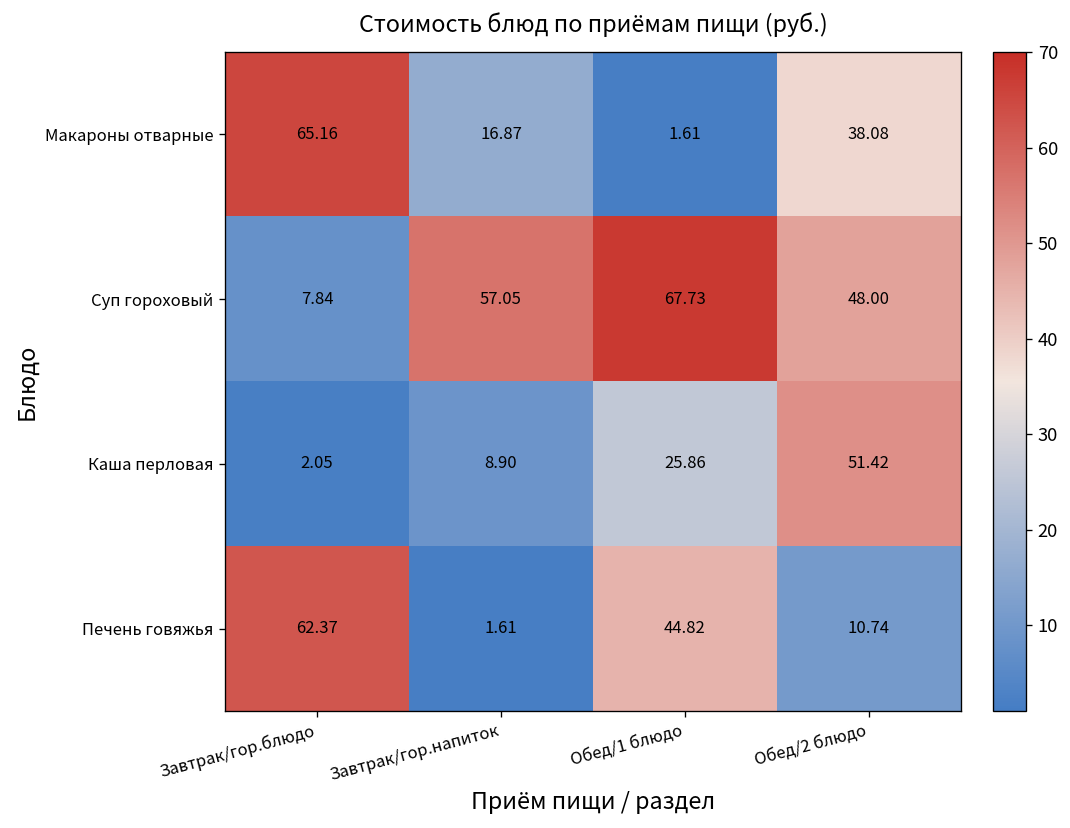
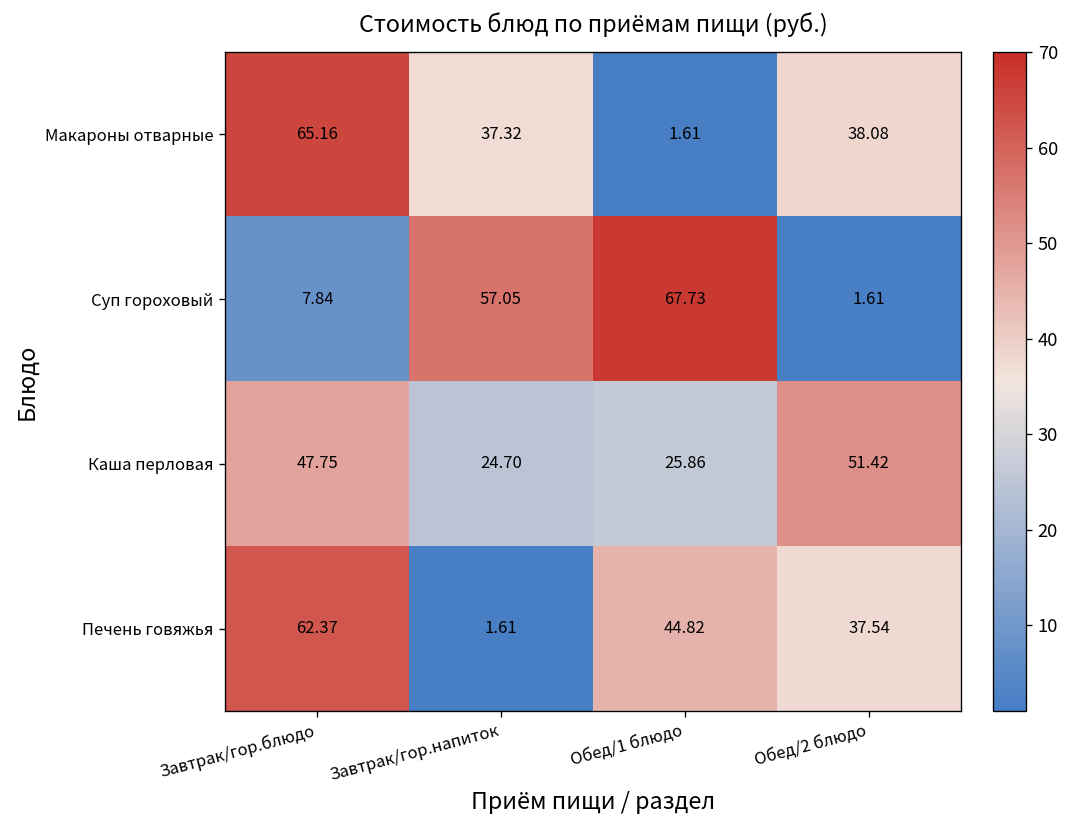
  {
    "Макароны отварные": {
      "Завтрак/гор.блюдо": 65.16,
-     "Завтрак/гор.напиток": 16.87,
+     "Завтрак/гор.напиток": 37.32,
      "Обед/1 блюдо": 1.61,
      "Обед/2 блюдо": 38.08
    },
    "Суп гороховый": {
      "Завтрак/гор.блюдо": 7.84,
      "Завтрак/гор.напиток": 57.05,
      "Обед/1 блюдо": 67.73,
-     "Обед/2 блюдо": 48.00
+     "Обед/2 блюдо": 1.61
    },
    "Каша перловая": {
-     "Завтрак/гор.блюдо": 2.05,
-     "Завтрак/гор.напиток": 8.90,
+     "Завтрак/гор.блюдо": 47.75,
+     "Завтрак/гор.напиток": 24.70,
      "Обед/1 блюдо": 25.86,
      "Обед/2 блюдо": 51.42
    },
    "Печень говяжья": {
      "Завтрак/гор.блюдо": 62.37,
      "Завтрак/гор.напиток": 1.61,
      "Обед/1 блюдо": 44.82,
-     "Обед/2 блюдо": 10.74
+     "Обед/2 блюдо": 37.54
    }
  }
